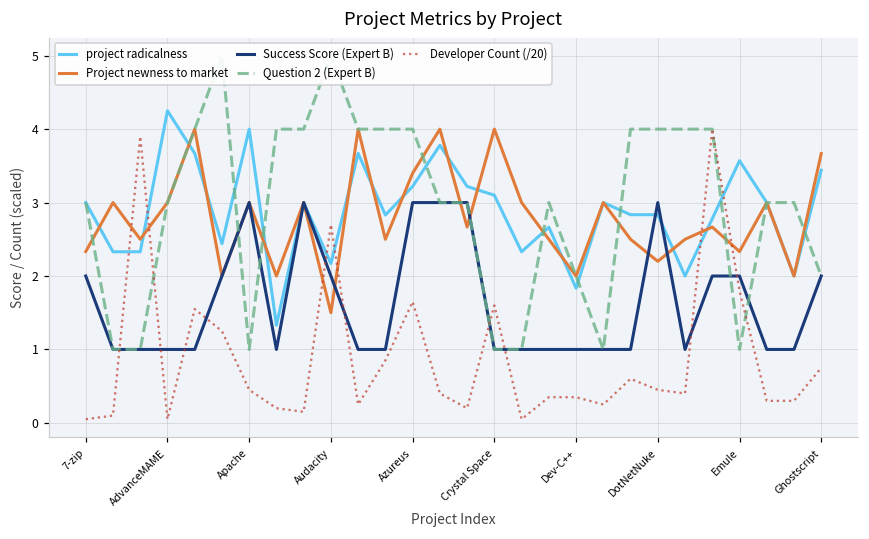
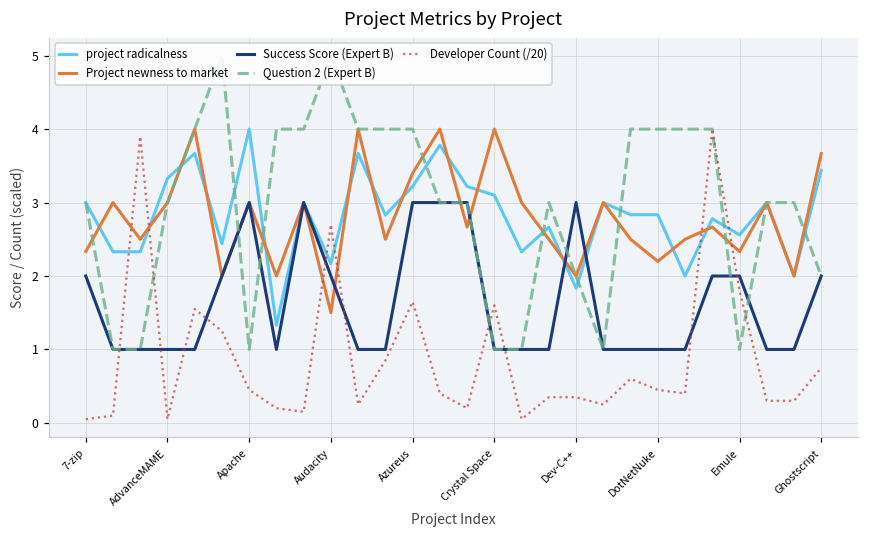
  {
    "project radicalness": {
-     "AdvanceMAME": 4.3,
+     "AdvanceMAME": 3.3,
      "Apache": 4.0,
      "Audacity": 2.2,
      "Azureus": 3.2,
      "Crystal Space": 3.1,
      "Dev-C++": 1.8,
      "DotNetNuke": 2.8,
-     "Emule": 3.6,
+     "Emule": 2.6,
      "Ghostscript": 3.4
    },
    "Project newness to market": {
      "7-zip": 2.3,
      "Audacity": 1.5,
      "Azureus": 3.4,
      "Crystal Space": 4.0,
      "DotNetNuke": 2.2,
      "Emule": 2.3,
      "Ghostscript": 3.7
    },
    "Success Score (Expert B)": {
      "7-zip": 2,
      "AdvanceMAME": 1,
      "Audacity": 2,
      "Azureus": 3,
-     "Dev-C++": 1,
-     "DotNetNuke": 3,
+     "Dev-C++": 3,
+     "DotNetNuke": 1,
      "Emule": 2
    },
    "Question 2 (Expert B)": {
      "Apache": 1.0,
      "Azureus": 4.0,
      "DotNetNuke": 4.0,
      "Emule": 1.0
    },
    "Developer Count (/20)": {
      "7-zip": 0.1,
      "AdvanceMAME": 0.1,
      "Apache": 0.5,
      "Audacity": 2.7,
      "Azureus": 1.7,
      "Crystal Space": 1.6,
      "Dev-C++": 0.4,
      "DotNetNuke": 0.5,
      "Emule": 1.8,
      "Ghostscript": 0.8
    }
  }
